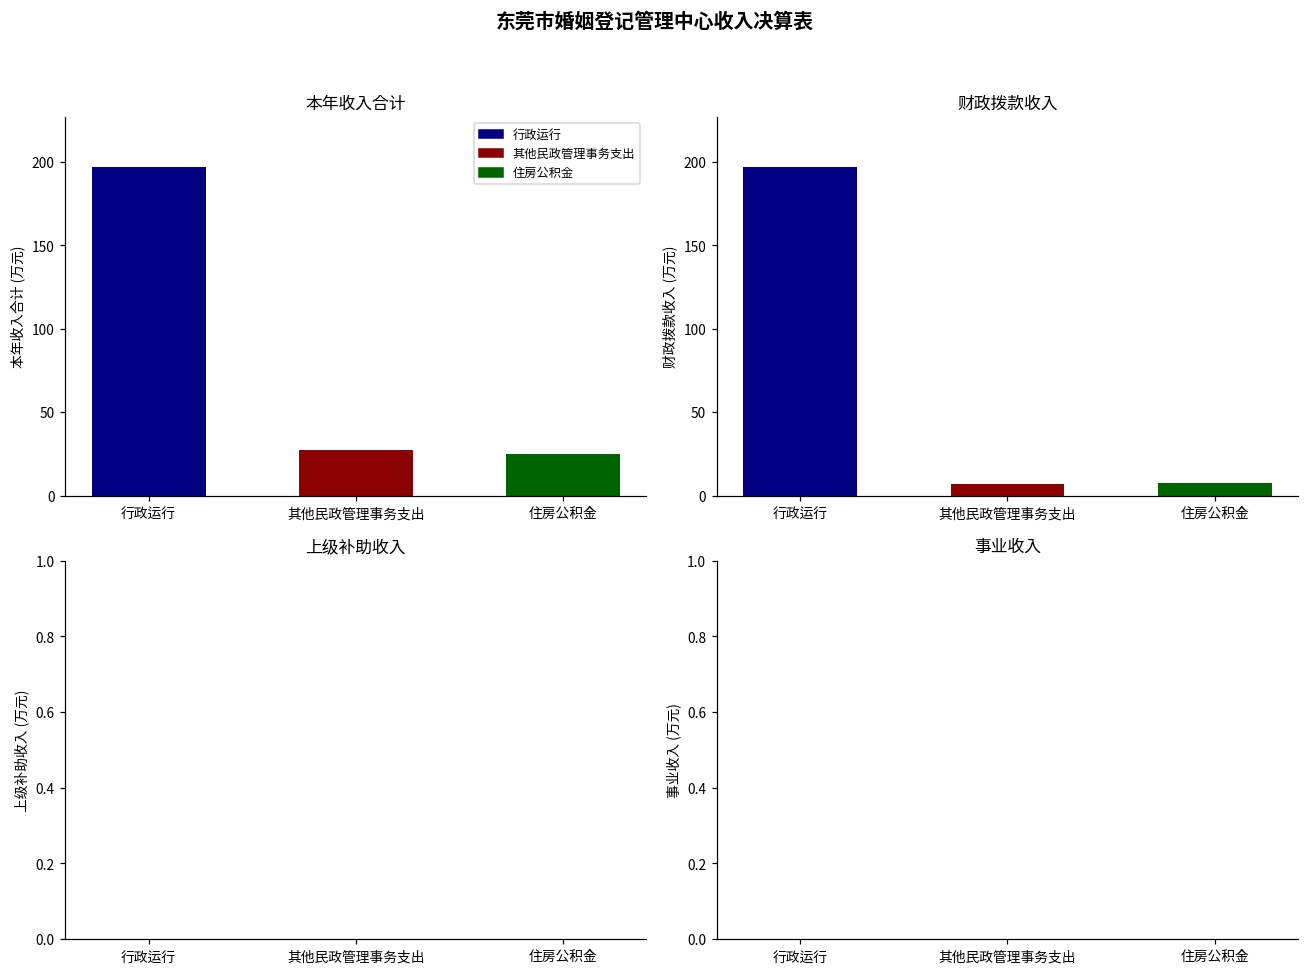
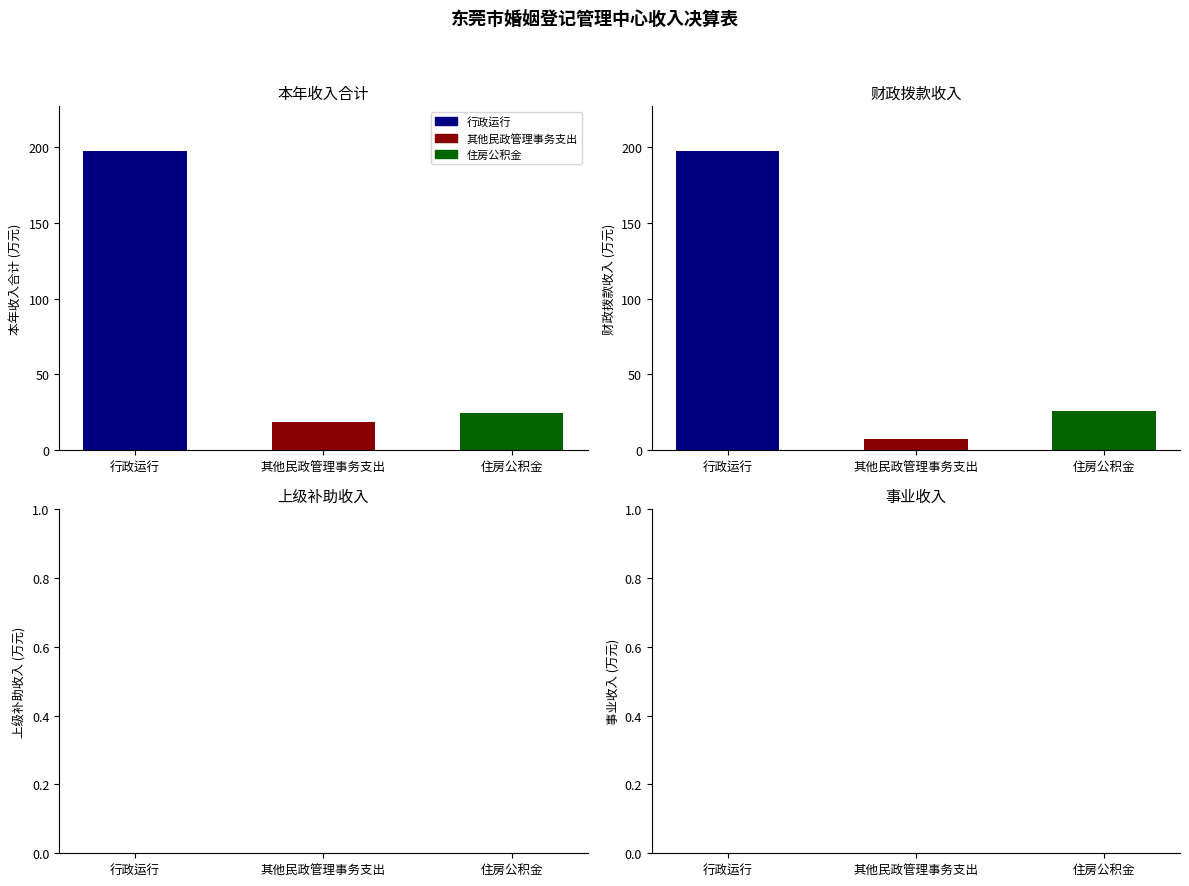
  {
    "本年收入合计": {
      "行政运行": 197,
-     "其他民政管理事务支出": 27,
+     "其他民政管理事务支出": 19,
      "住房公积金": 25
    },
    "财政拨款收入": {
      "行政运行": 197,
      "其他民政管理事务支出": 7,
-     "住房公积金": 8
+     "住房公积金": 26
    },
    "上级补助收入": {
      "行政运行": 0.00,
      "其他民政管理事务支出": 0.00,
      "住房公积金": 0.00
    },
    "事业收入": {
      "行政运行": 0.00,
      "其他民政管理事务支出": 0.00,
      "住房公积金": 0.00
    }
  }
